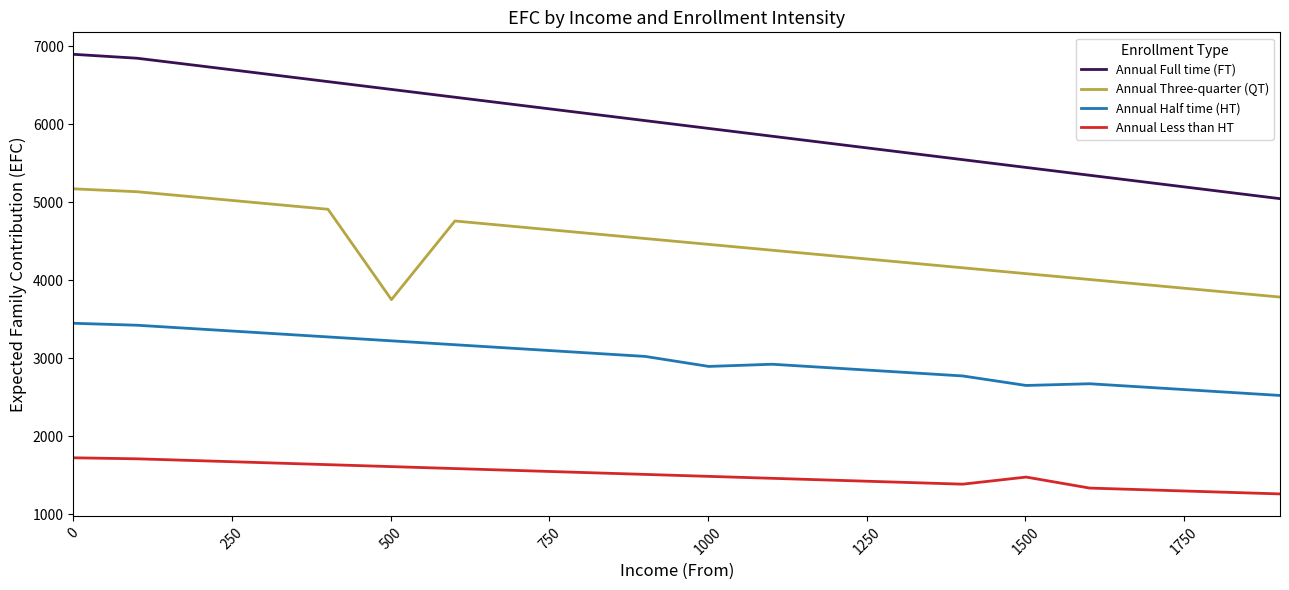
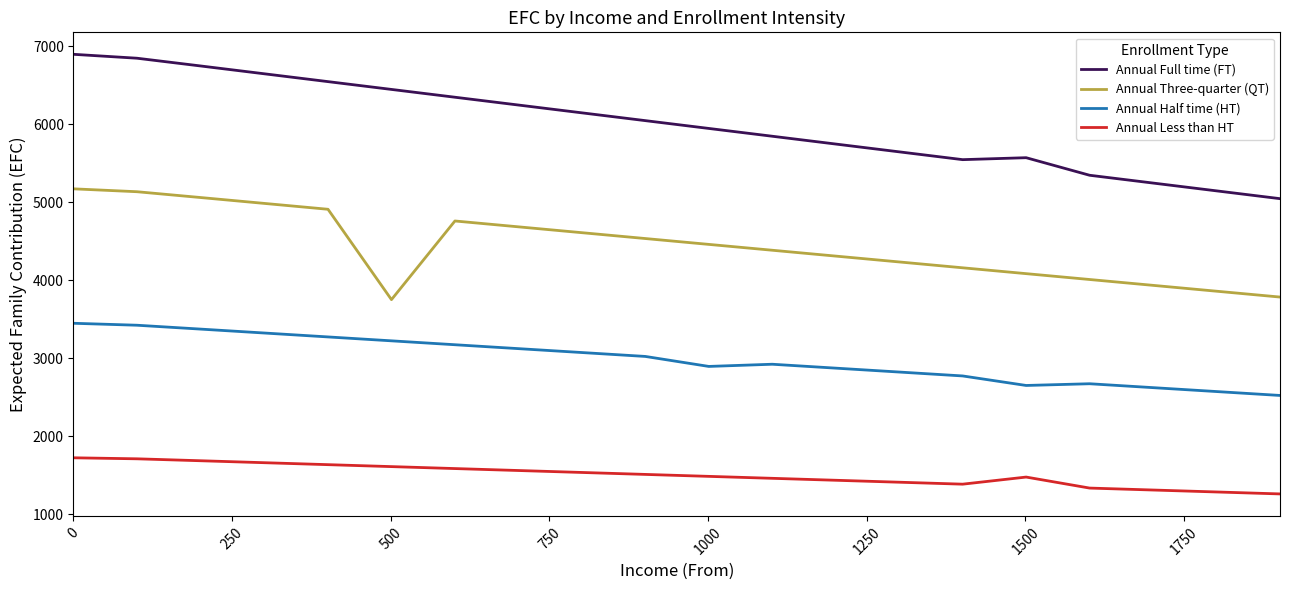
  {
    "Annual Full time (FT)": {
      "0": 6900,
      "500": 6400,
      "1000": 5900,
-     "1500": 5400
+     "1500": 5600
    },
    "Annual Three-quarter (QT)": {
      "0": 5200,
      "500": 3800,
      "1000": 4500,
      "1500": 4100
    },
    "Annual Half time (HT)": {
      "0": 3400,
      "500": 3200,
      "1000": 2900,
      "1500": 2700
    },
    "Annual Less than HT": {
      "0": 1700,
      "500": 1600,
      "1000": 1500,
      "1500": 1500
    }
  }
